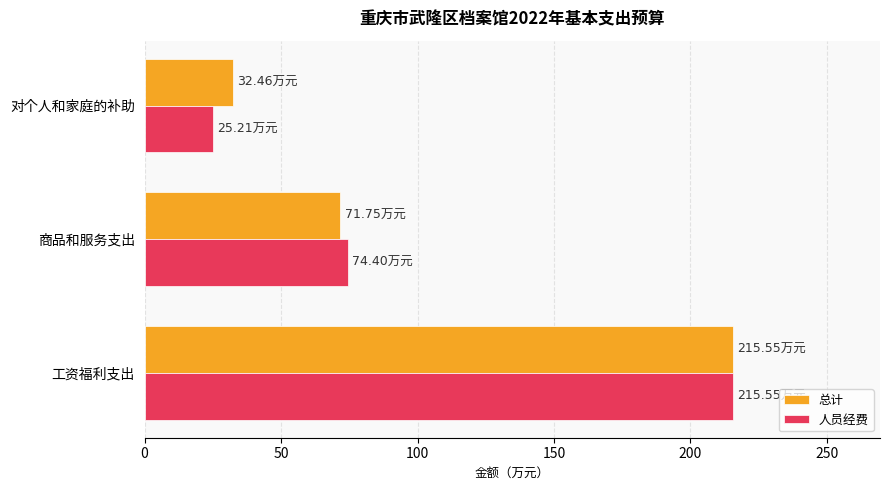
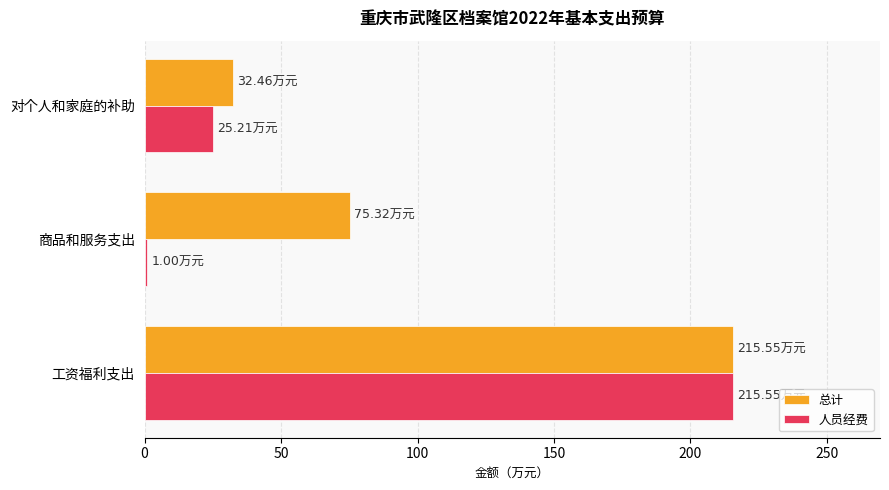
  {
    "总计": {
      "对个人和家庭的补助": 32.46,
-     "商品和服务支出": 71.75,
+     "商品和服务支出": 75.32,
      "工资福利支出": 215.55
    },
    "人员经费": {
      "对个人和家庭的补助": 25.21,
-     "商品和服务支出": 74.40
+     "商品和服务支出": 1.00
    }
  }
